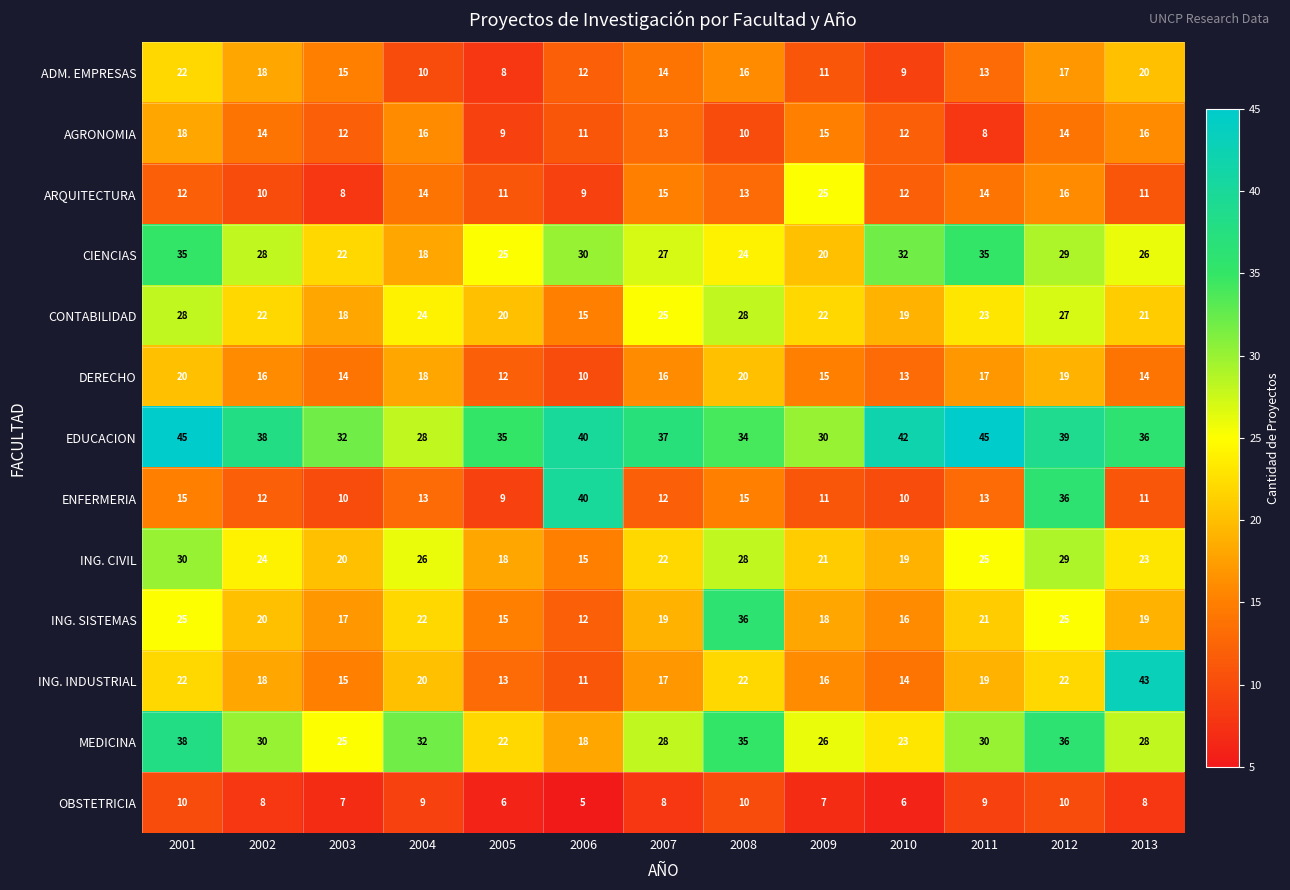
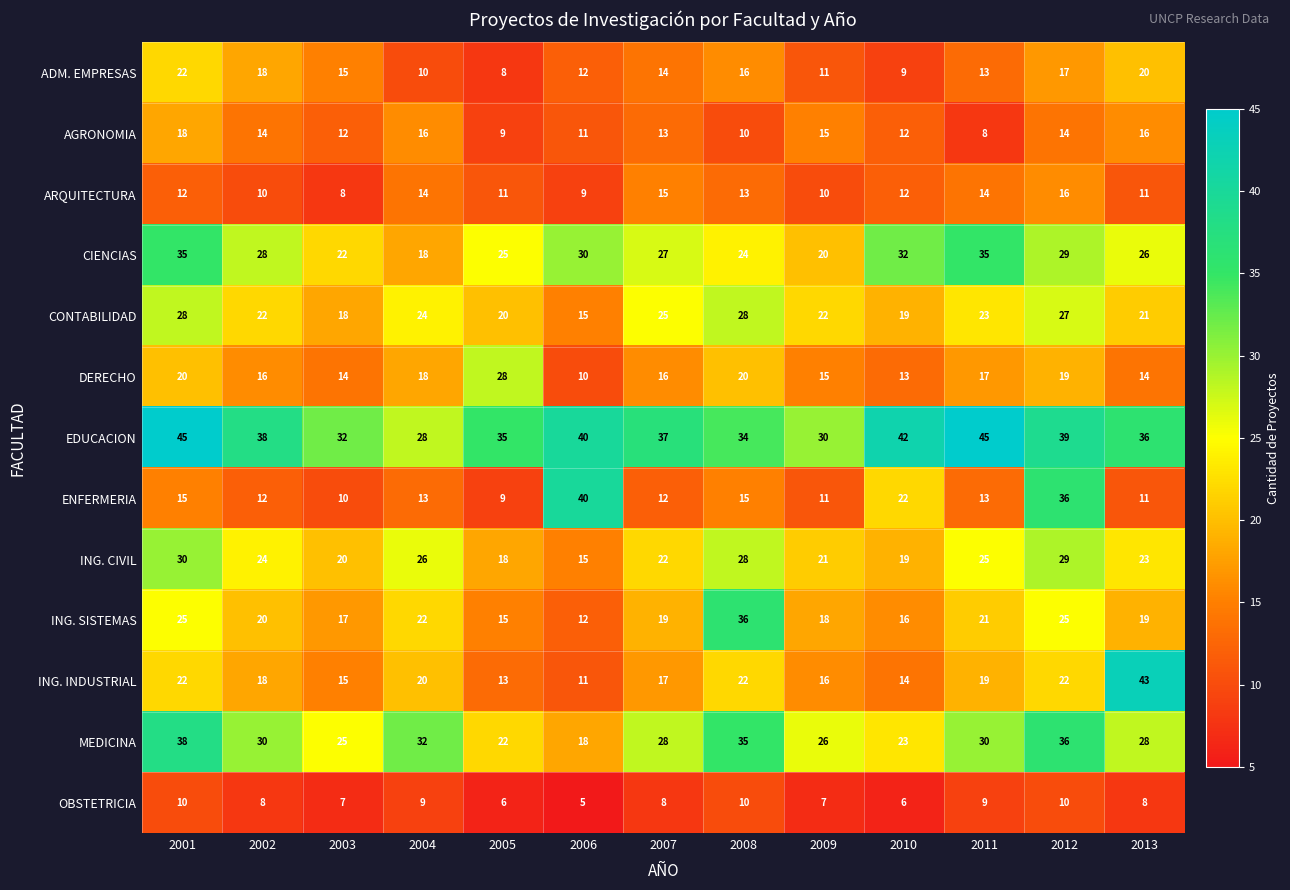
  {
    "ADM. EMPRESAS": {
      "2001": 22,
      "2002": 18,
      "2003": 15,
      "2004": 10,
      "2005": 8,
      "2006": 12,
      "2007": 14,
      "2008": 16,
      "2009": 11,
      "2010": 9,
      "2011": 13,
      "2012": 17,
      "2013": 20
    },
    "AGRONOMIA": {
      "2001": 18,
      "2002": 14,
      "2003": 12,
      "2004": 16,
      "2005": 9,
      "2006": 11,
      "2007": 13,
      "2008": 10,
      "2009": 15,
      "2010": 12,
      "2011": 8,
      "2012": 14,
      "2013": 16
    },
    "ARQUITECTURA": {
      "2001": 12,
      "2002": 10,
      "2003": 8,
      "2004": 14,
      "2005": 11,
      "2006": 9,
      "2007": 15,
      "2008": 13,
-     "2009": 25,
+     "2009": 10,
      "2010": 12,
      "2011": 14,
      "2012": 16,
      "2013": 11
    },
    "CIENCIAS": {
      "2001": 35,
      "2002": 28,
      "2003": 22,
      "2004": 18,
      "2005": 25,
      "2006": 30,
      "2007": 27,
      "2008": 24,
      "2009": 20,
      "2010": 32,
      "2011": 35,
      "2012": 29,
      "2013": 26
    },
    "CONTABILIDAD": {
      "2001": 28,
      "2002": 22,
      "2003": 18,
      "2004": 24,
      "2005": 20,
      "2006": 15,
      "2007": 25,
      "2008": 28,
      "2009": 22,
      "2010": 19,
      "2011": 23,
      "2012": 27,
      "2013": 21
    },
    "DERECHO": {
      "2001": 20,
      "2002": 16,
      "2003": 14,
      "2004": 18,
-     "2005": 12,
+     "2005": 28,
      "2006": 10,
      "2007": 16,
      "2008": 20,
      "2009": 15,
      "2010": 13,
      "2011": 17,
      "2012": 19,
      "2013": 14
    },
    "EDUCACION": {
      "2001": 45,
      "2002": 38,
      "2003": 32,
      "2004": 28,
      "2005": 35,
      "2006": 40,
      "2007": 37,
      "2008": 34,
      "2009": 30,
      "2010": 42,
      "2011": 45,
      "2012": 39,
      "2013": 36
    },
    "ENFERMERIA": {
      "2001": 15,
      "2002": 12,
      "2003": 10,
      "2004": 13,
      "2005": 9,
      "2006": 40,
      "2007": 12,
      "2008": 15,
      "2009": 11,
-     "2010": 10,
+     "2010": 22,
      "2011": 13,
      "2012": 36,
      "2013": 11
    },
    "ING. CIVIL": {
      "2001": 30,
      "2002": 24,
      "2003": 20,
      "2004": 26,
      "2005": 18,
      "2006": 15,
      "2007": 22,
      "2008": 28,
      "2009": 21,
      "2010": 19,
      "2011": 25,
      "2012": 29,
      "2013": 23
    },
    "ING. SISTEMAS": {
      "2001": 25,
      "2002": 20,
      "2003": 17,
      "2004": 22,
      "2005": 15,
      "2006": 12,
      "2007": 19,
      "2008": 36,
      "2009": 18,
      "2010": 16,
      "2011": 21,
      "2012": 25,
      "2013": 19
    },
    "ING. INDUSTRIAL": {
      "2001": 22,
      "2002": 18,
      "2003": 15,
      "2004": 20,
      "2005": 13,
      "2006": 11,
      "2007": 17,
      "2008": 22,
      "2009": 16,
      "2010": 14,
      "2011": 19,
      "2012": 22,
      "2013": 43
    },
    "MEDICINA": {
      "2001": 38,
      "2002": 30,
      "2003": 25,
      "2004": 32,
      "2005": 22,
      "2006": 18,
      "2007": 28,
      "2008": 35,
      "2009": 26,
      "2010": 23,
      "2011": 30,
      "2012": 36,
      "2013": 28
    },
    "OBSTETRICIA": {
      "2001": 10,
      "2002": 8,
      "2003": 7,
      "2004": 9,
      "2005": 6,
      "2006": 5,
      "2007": 8,
      "2008": 10,
      "2009": 7,
      "2010": 6,
      "2011": 9,
      "2012": 10,
      "2013": 8
    }
  }
